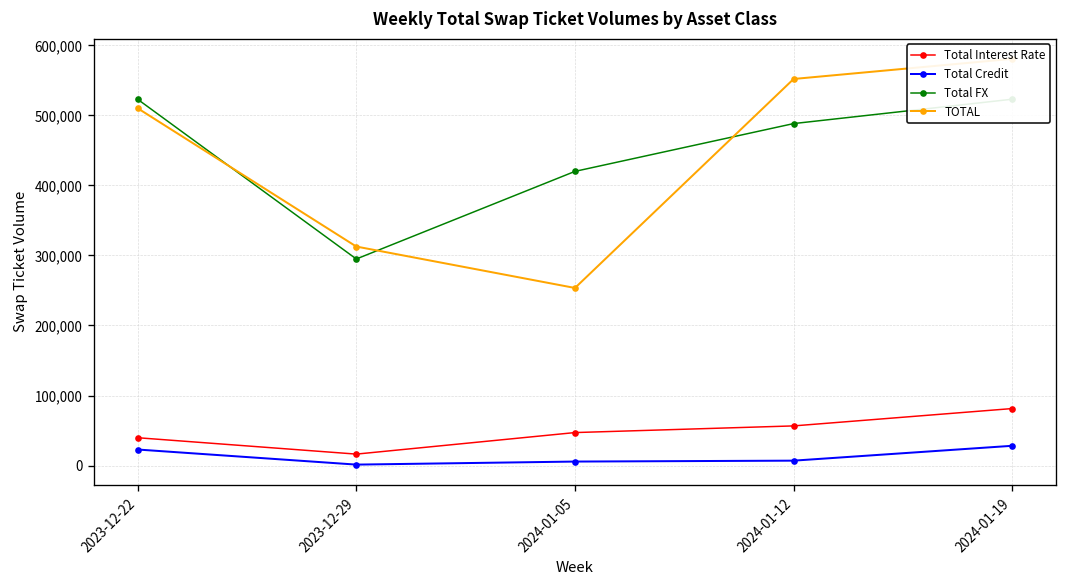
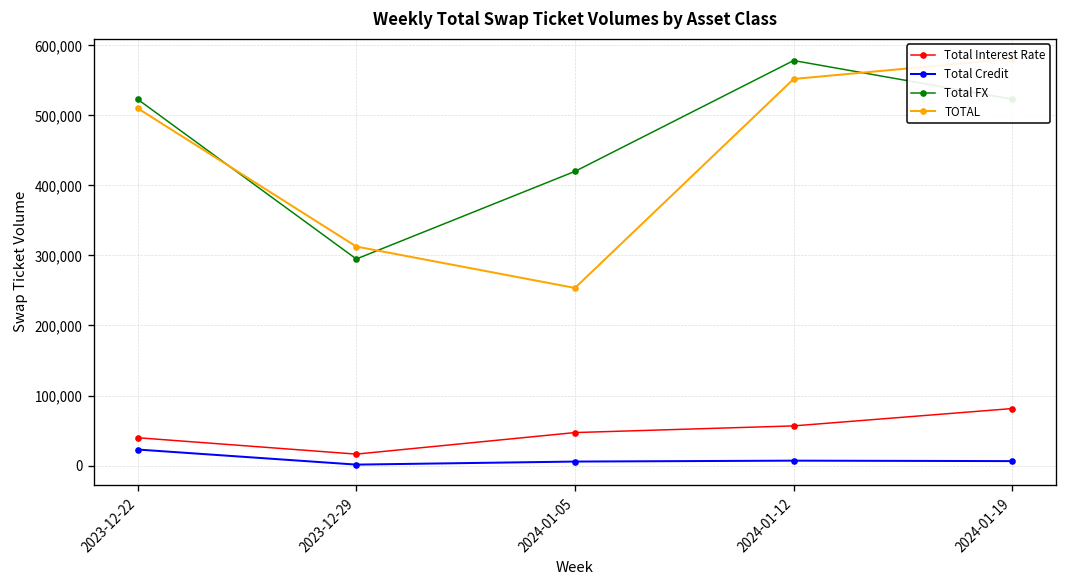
  {
    "Total Interest Rate": {
      "2023-12-22": "40,000",
      "2023-12-29": "20,000",
      "2024-01-05": "50,000",
      "2024-01-12": "60,000",
      "2024-01-19": "80,000"
    },
    "Total Credit": {
      "2023-12-22": "20,000",
      "2023-12-29": "0",
      "2024-01-05": "10,000",
      "2024-01-12": "10,000",
-     "2024-01-19": "30,000"
+     "2024-01-19": "10,000"
    },
    "Total FX": {
      "2023-12-22": "520,000",
      "2023-12-29": "290,000",
      "2024-01-05": "420,000",
-     "2024-01-12": "490,000"
+     "2024-01-12": "580,000"
    },
    "TOTAL": {
      "2023-12-22": "510,000",
      "2023-12-29": "310,000",
      "2024-01-05": "250,000",
      "2024-01-12": "550,000"
    }
  }
